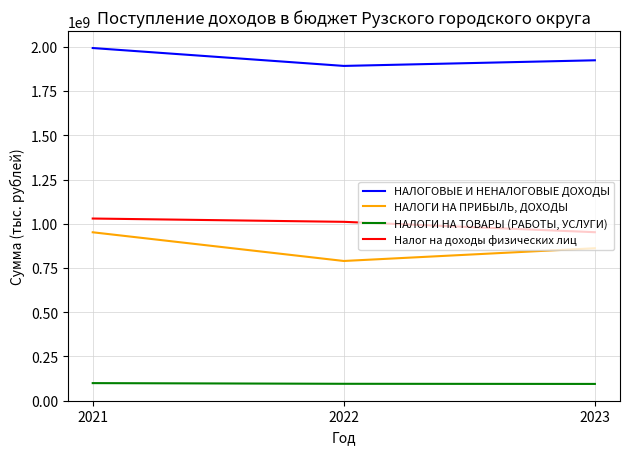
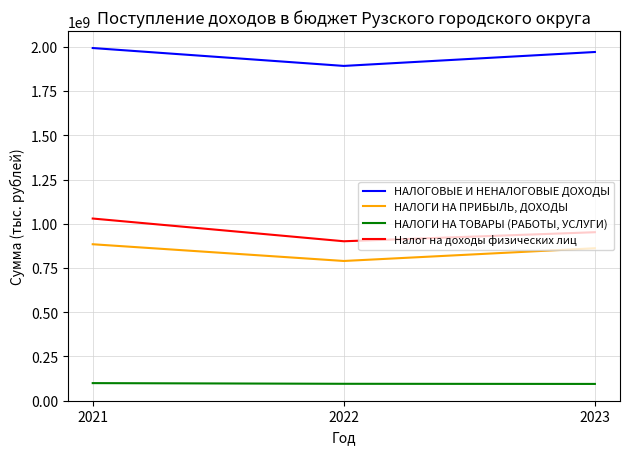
  {
    "НАЛОГОВЫЕ И НЕНАЛОГОВЫЕ ДОХОДЫ": {
      "2021": 1990000000,
      "2022": 1890000000,
-     "2023": 1920000000
+     "2023": 1970000000
    },
    "НАЛОГИ НА ПРИБЫЛЬ, ДОХОДЫ": {
-     "2021": 950000000,
+     "2021": 880000000,
      "2022": 790000000
    },
    "НАЛОГИ НА ТОВАРЫ (РАБОТЫ, УСЛУГИ)": {
      "2021": 100000000,
      "2022": 100000000,
      "2023": 90000000
    },
    "Налог на доходы физических лиц": {
      "2021": 1030000000,
-     "2022": 1010000000
+     "2022": 900000000
    }
  }
